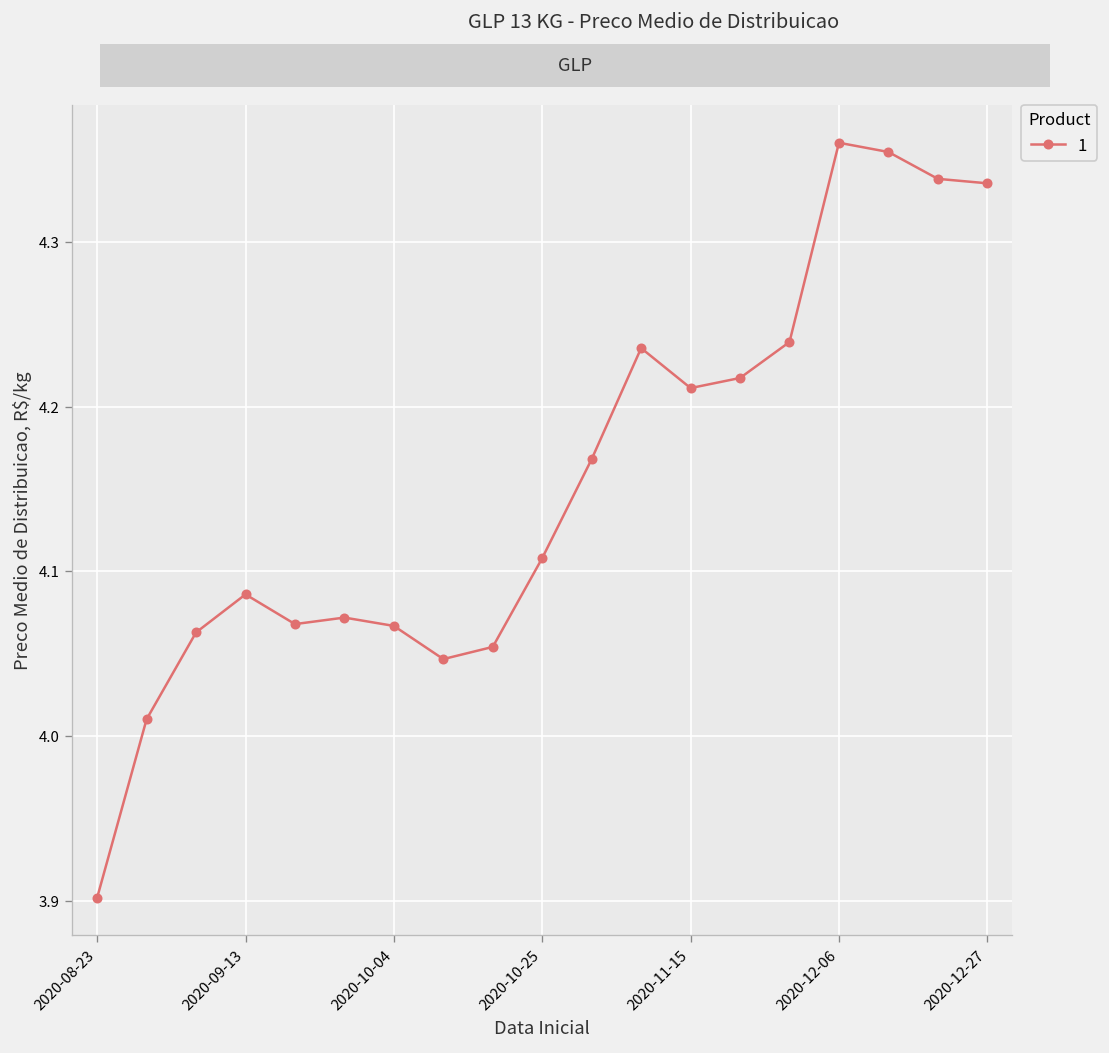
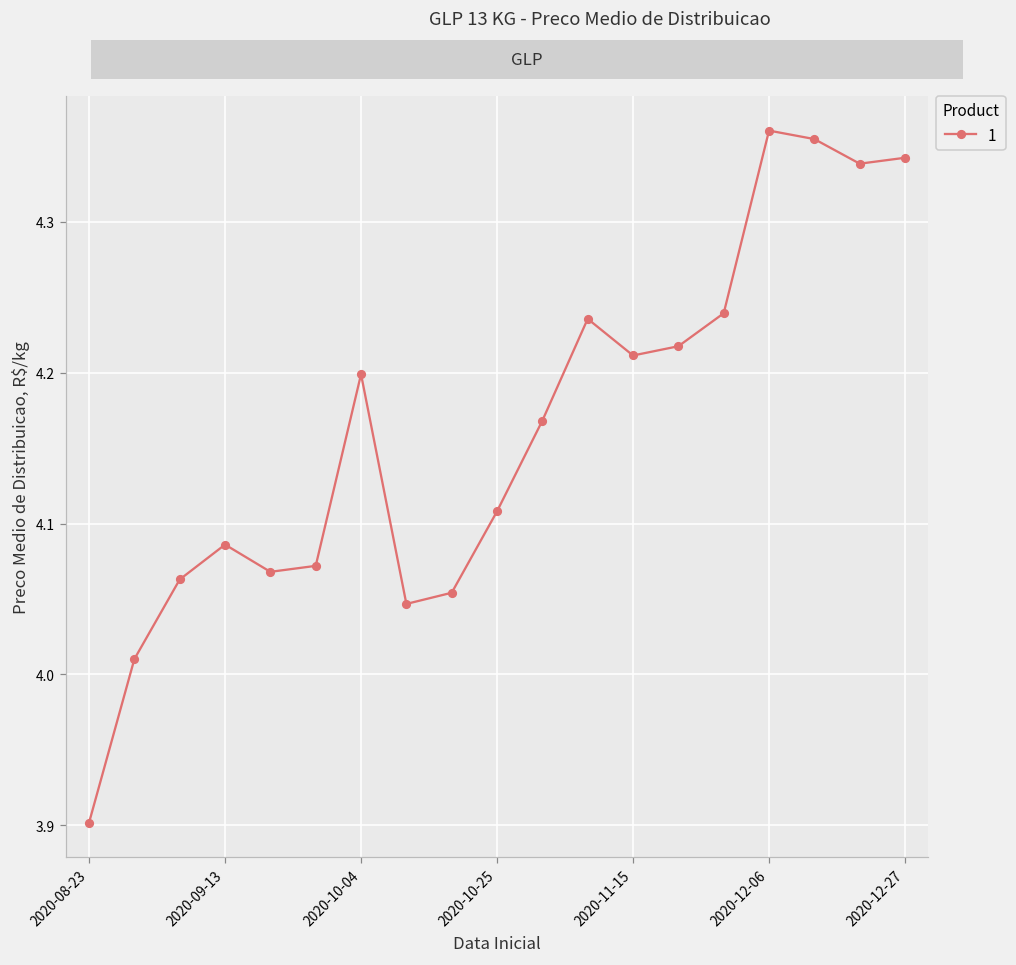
  {
    "2020-08-23": 3.902,
    "2020-09-13": 4.086,
-   "2020-10-04": 4.067,
+   "2020-10-04": 4.199,
    "2020-10-25": 4.108,
    "2020-11-15": 4.211,
    "2020-12-06": 4.360,
-   "2020-12-27": 4.336
+   "2020-12-27": 4.342
  }
